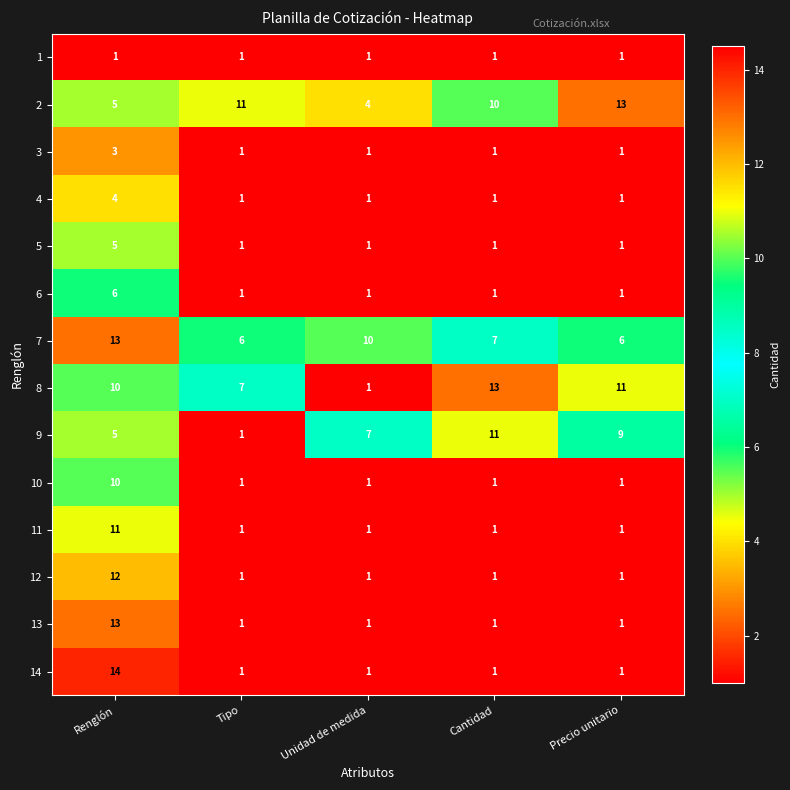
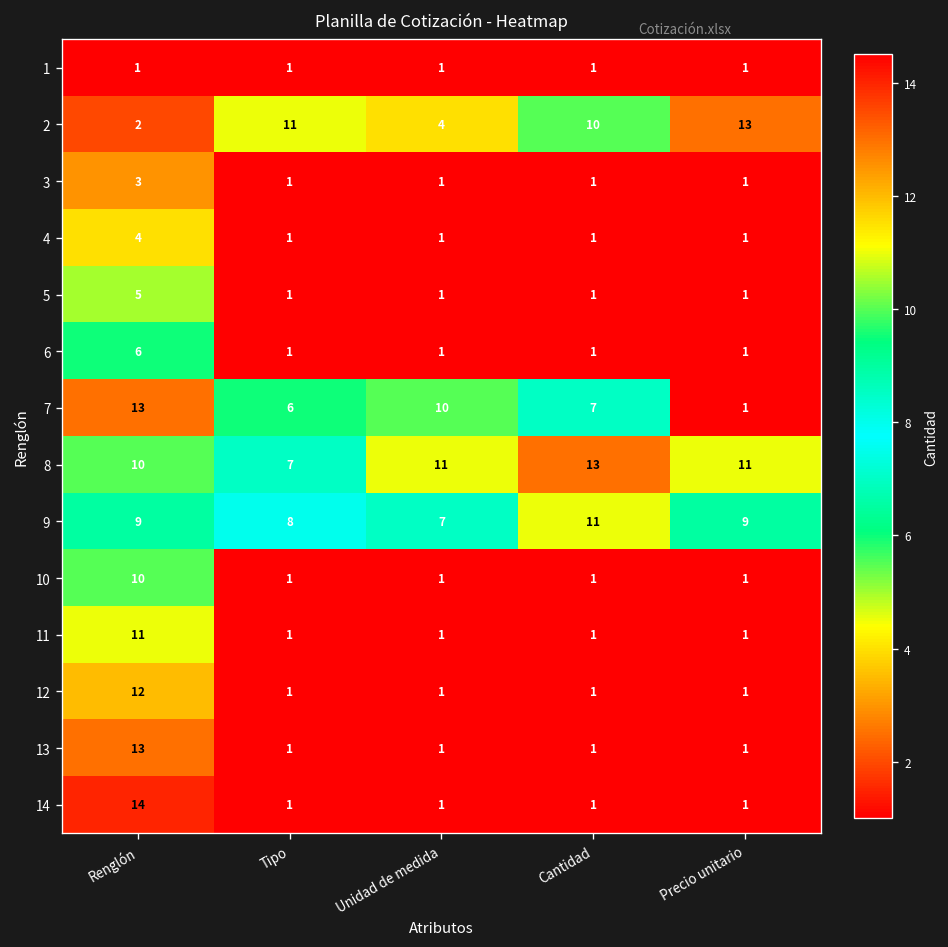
  {
    "1": {
      "Renglón": 1,
      "Tipo": 1,
      "Unidad de medida": 1,
      "Cantidad": 1,
      "Precio unitario": 1
    },
    "2": {
-     "Renglón": 5,
+     "Renglón": 2,
      "Tipo": 11,
      "Unidad de medida": 4,
      "Cantidad": 10,
      "Precio unitario": 13
    },
    "3": {
      "Renglón": 3,
      "Tipo": 1,
      "Unidad de medida": 1,
      "Cantidad": 1,
      "Precio unitario": 1
    },
    "4": {
      "Renglón": 4,
      "Tipo": 1,
      "Unidad de medida": 1,
      "Cantidad": 1,
      "Precio unitario": 1
    },
    "5": {
      "Renglón": 5,
      "Tipo": 1,
      "Unidad de medida": 1,
      "Cantidad": 1,
      "Precio unitario": 1
    },
    "6": {
      "Renglón": 6,
      "Tipo": 1,
      "Unidad de medida": 1,
      "Cantidad": 1,
      "Precio unitario": 1
    },
    "7": {
      "Renglón": 13,
      "Tipo": 6,
      "Unidad de medida": 10,
      "Cantidad": 7,
-     "Precio unitario": 6
+     "Precio unitario": 1
    },
    "8": {
      "Renglón": 10,
      "Tipo": 7,
-     "Unidad de medida": 1,
+     "Unidad de medida": 11,
      "Cantidad": 13,
      "Precio unitario": 11
    },
    "9": {
-     "Renglón": 5,
-     "Tipo": 1,
+     "Renglón": 9,
+     "Tipo": 8,
      "Unidad de medida": 7,
      "Cantidad": 11,
      "Precio unitario": 9
    },
    "10": {
      "Renglón": 10,
      "Tipo": 1,
      "Unidad de medida": 1,
      "Cantidad": 1,
      "Precio unitario": 1
    },
    "11": {
      "Renglón": 11,
      "Tipo": 1,
      "Unidad de medida": 1,
      "Cantidad": 1,
      "Precio unitario": 1
    },
    "12": {
      "Renglón": 12,
      "Tipo": 1,
      "Unidad de medida": 1,
      "Cantidad": 1,
      "Precio unitario": 1
    },
    "13": {
      "Renglón": 13,
      "Tipo": 1,
      "Unidad de medida": 1,
      "Cantidad": 1,
      "Precio unitario": 1
    },
    "14": {
      "Renglón": 14,
      "Tipo": 1,
      "Unidad de medida": 1,
      "Cantidad": 1,
      "Precio unitario": 1
    }
  }
